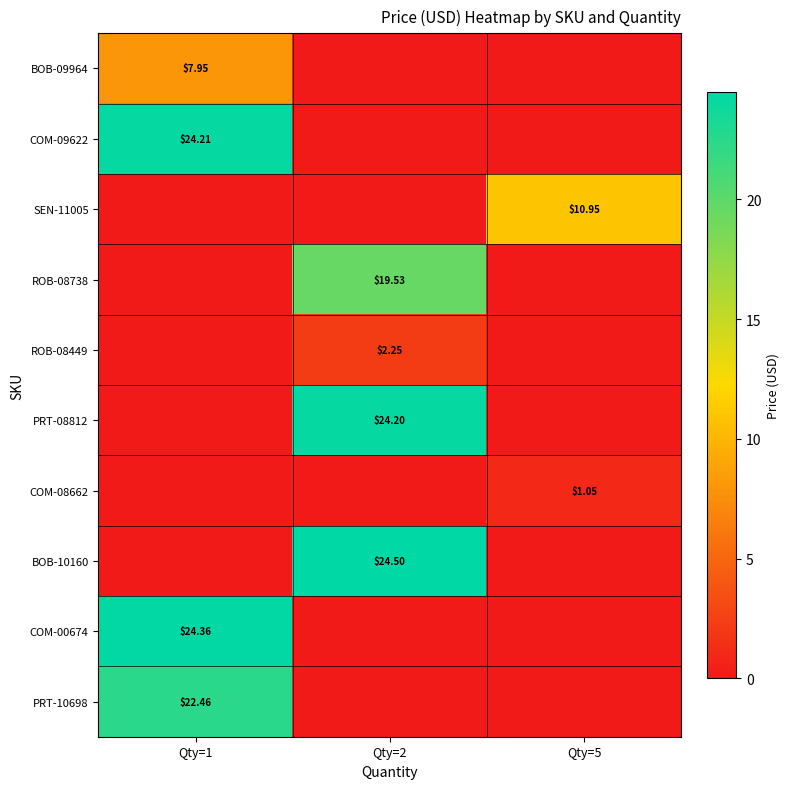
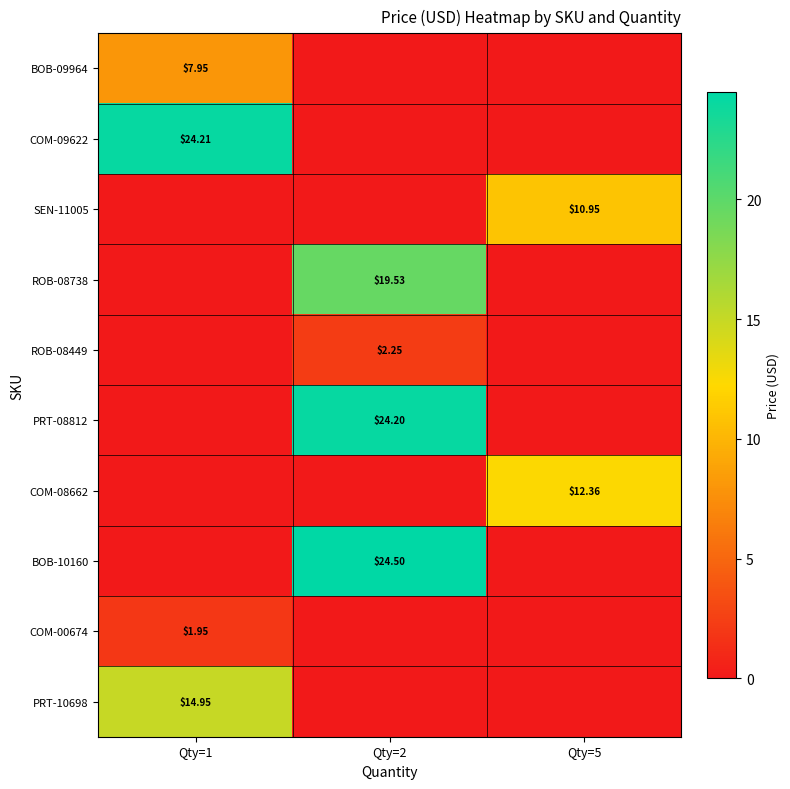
  {
    "BOB-09964": {
      "Qty=1": "$7.95"
    },
    "COM-09622": {
      "Qty=1": "$24.21"
    },
    "SEN-11005": {
      "Qty=5": "$10.95"
    },
    "ROB-08738": {
      "Qty=2": "$19.53"
    },
    "ROB-08449": {
      "Qty=2": "$2.25"
    },
    "PRT-08812": {
      "Qty=2": "$24.20"
    },
    "COM-08662": {
-     "Qty=5": "$1.05"
+     "Qty=5": "$12.36"
    },
    "BOB-10160": {
      "Qty=2": "$24.50"
    },
    "COM-00674": {
-     "Qty=1": "$24.36"
+     "Qty=1": "$1.95"
    },
    "PRT-10698": {
-     "Qty=1": "$22.46"
+     "Qty=1": "$14.95"
    }
  }
